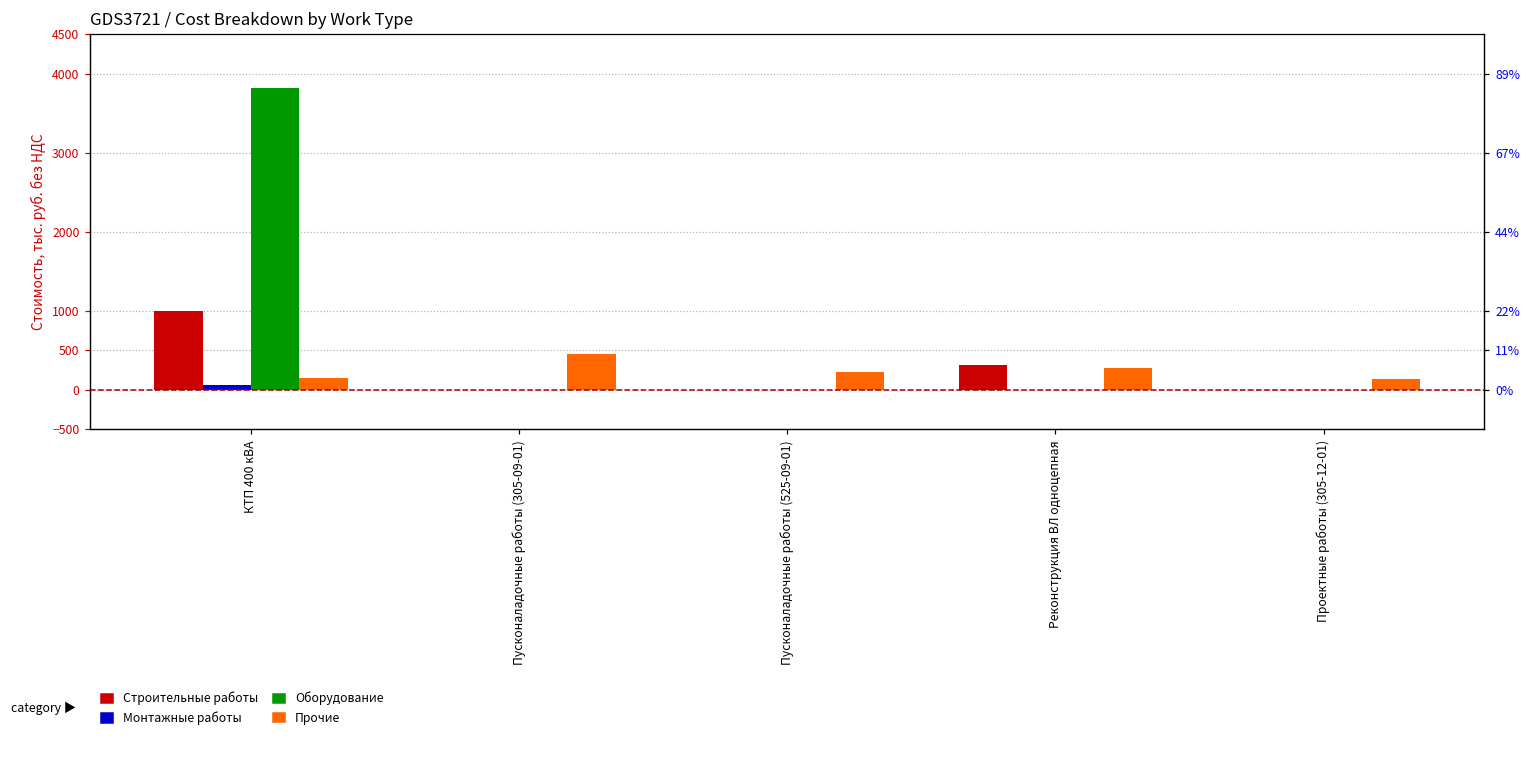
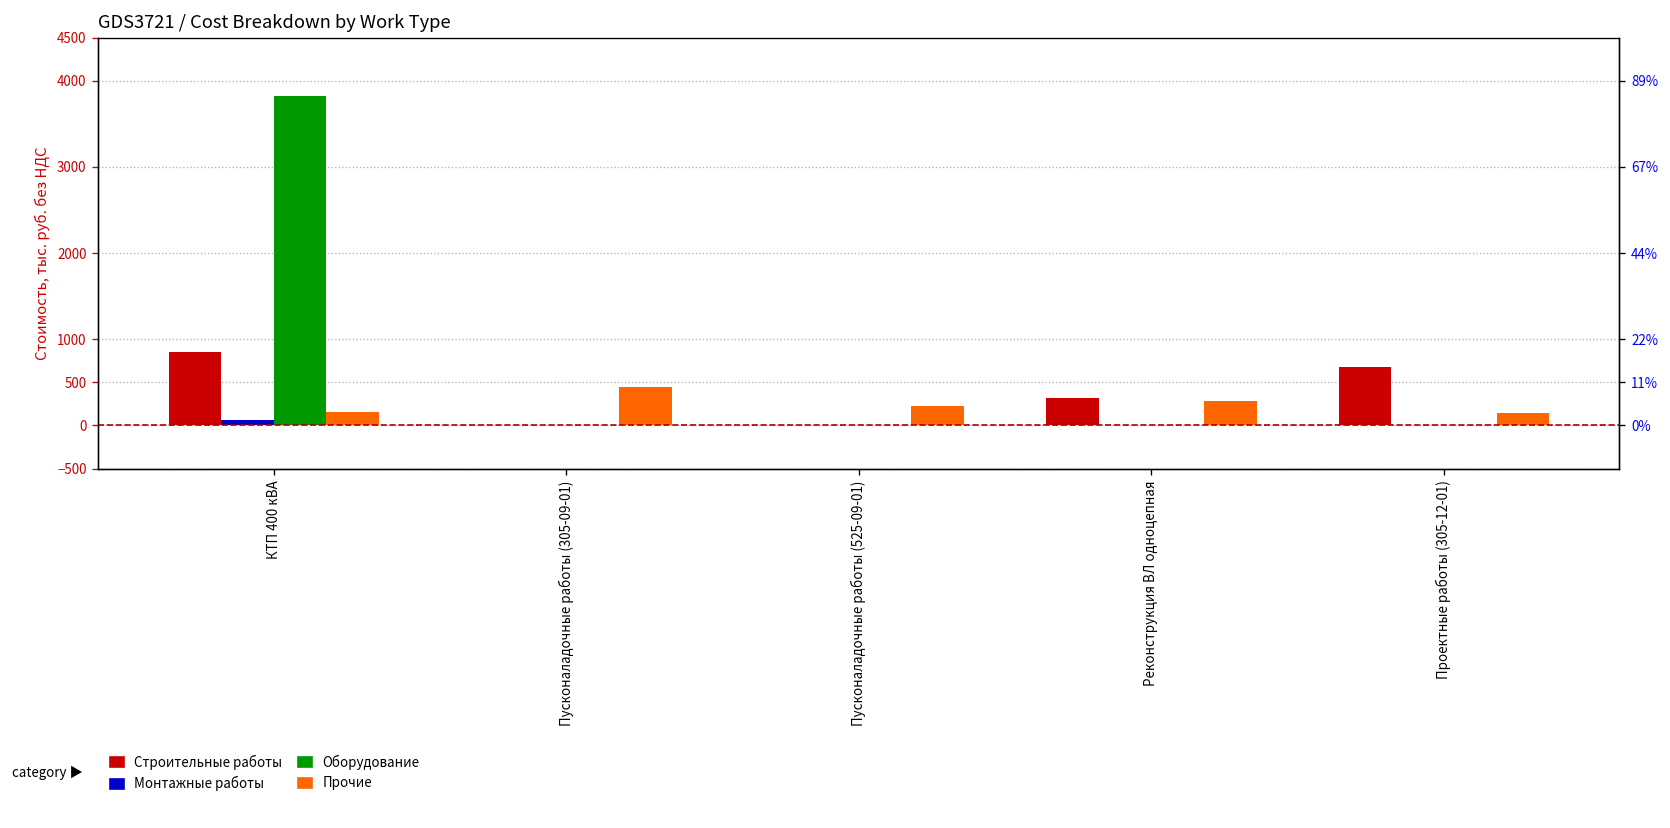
  {
    "Строительные работы": {
-     "КТП 400 кВА": 1000,
+     "КТП 400 кВА": 900,
      "Пусконаладочные работы (305-09-01)": 0,
      "Пусконаладочные работы (525-09-01)": 0,
      "Реконструкция ВЛ одноцепная": 300,
-     "Проектные работы (305-12-01)": 0
+     "Проектные работы (305-12-01)": 700
    },
    "Монтажные работы": {
      "КТП 400 кВА": 100,
      "Пусконаладочные работы (305-09-01)": 0,
      "Пусконаладочные работы (525-09-01)": 0,
      "Реконструкция ВЛ одноцепная": 0,
      "Проектные работы (305-12-01)": 0
    },
    "Оборудование": {
      "КТП 400 кВА": 3800,
      "Пусконаладочные работы (305-09-01)": 0,
      "Пусконаладочные работы (525-09-01)": 0,
      "Реконструкция ВЛ одноцепная": 0,
      "Проектные работы (305-12-01)": 0
    },
    "Прочие": {
      "КТП 400 кВА": 200,
      "Пусконаладочные работы (305-09-01)": 500,
      "Пусконаладочные работы (525-09-01)": 200,
      "Реконструкция ВЛ одноцепная": 300,
      "Проектные работы (305-12-01)": 100
    }
  }
